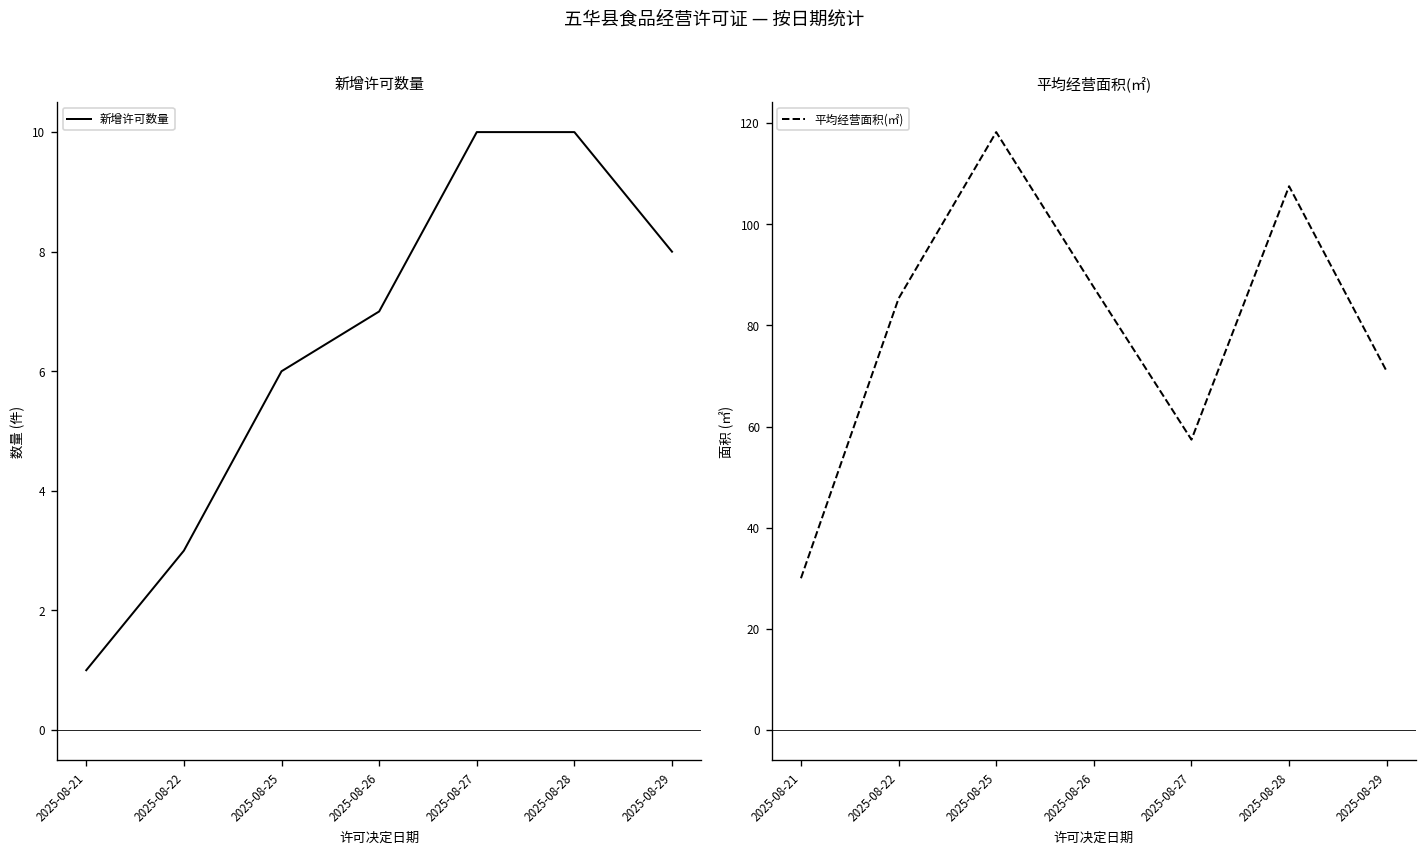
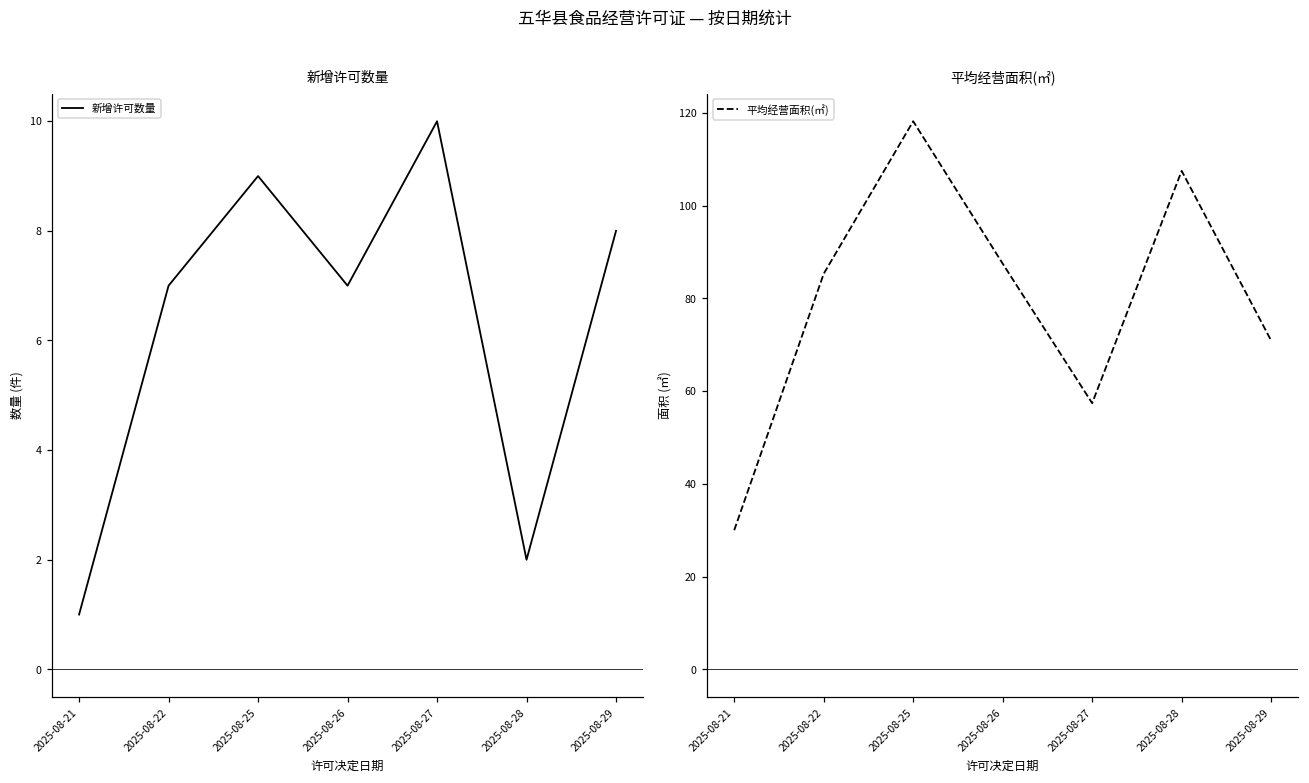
  {
    "新增许可数量": {
      "2025-08-21": 1,
-     "2025-08-22": 3,
-     "2025-08-25": 6,
+     "2025-08-22": 7,
+     "2025-08-25": 9,
      "2025-08-26": 7,
      "2025-08-27": 10,
-     "2025-08-28": 10,
+     "2025-08-28": 2,
      "2025-08-29": 8
    },
    "平均经营面积(㎡)": {
      "2025-08-21": 30,
      "2025-08-22": 85,
      "2025-08-25": 118,
      "2025-08-26": 88,
      "2025-08-27": 57,
      "2025-08-28": 108,
      "2025-08-29": 71
    }
  }
